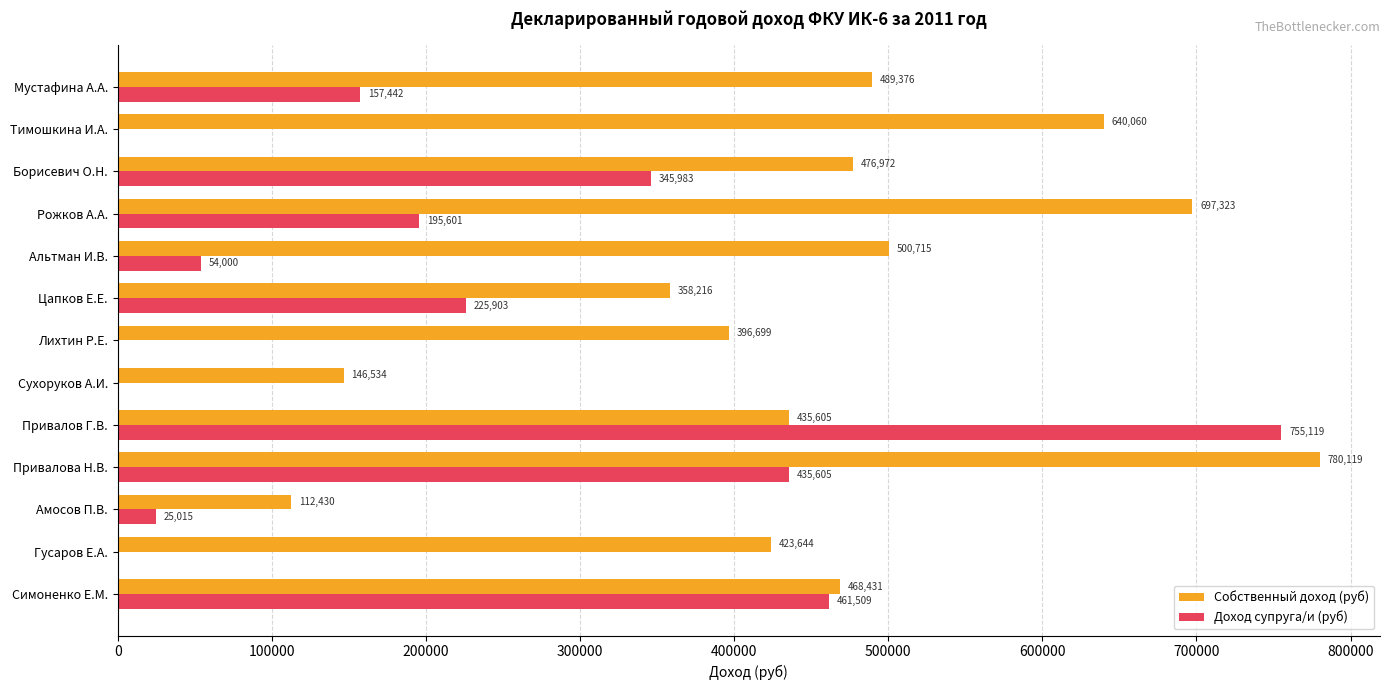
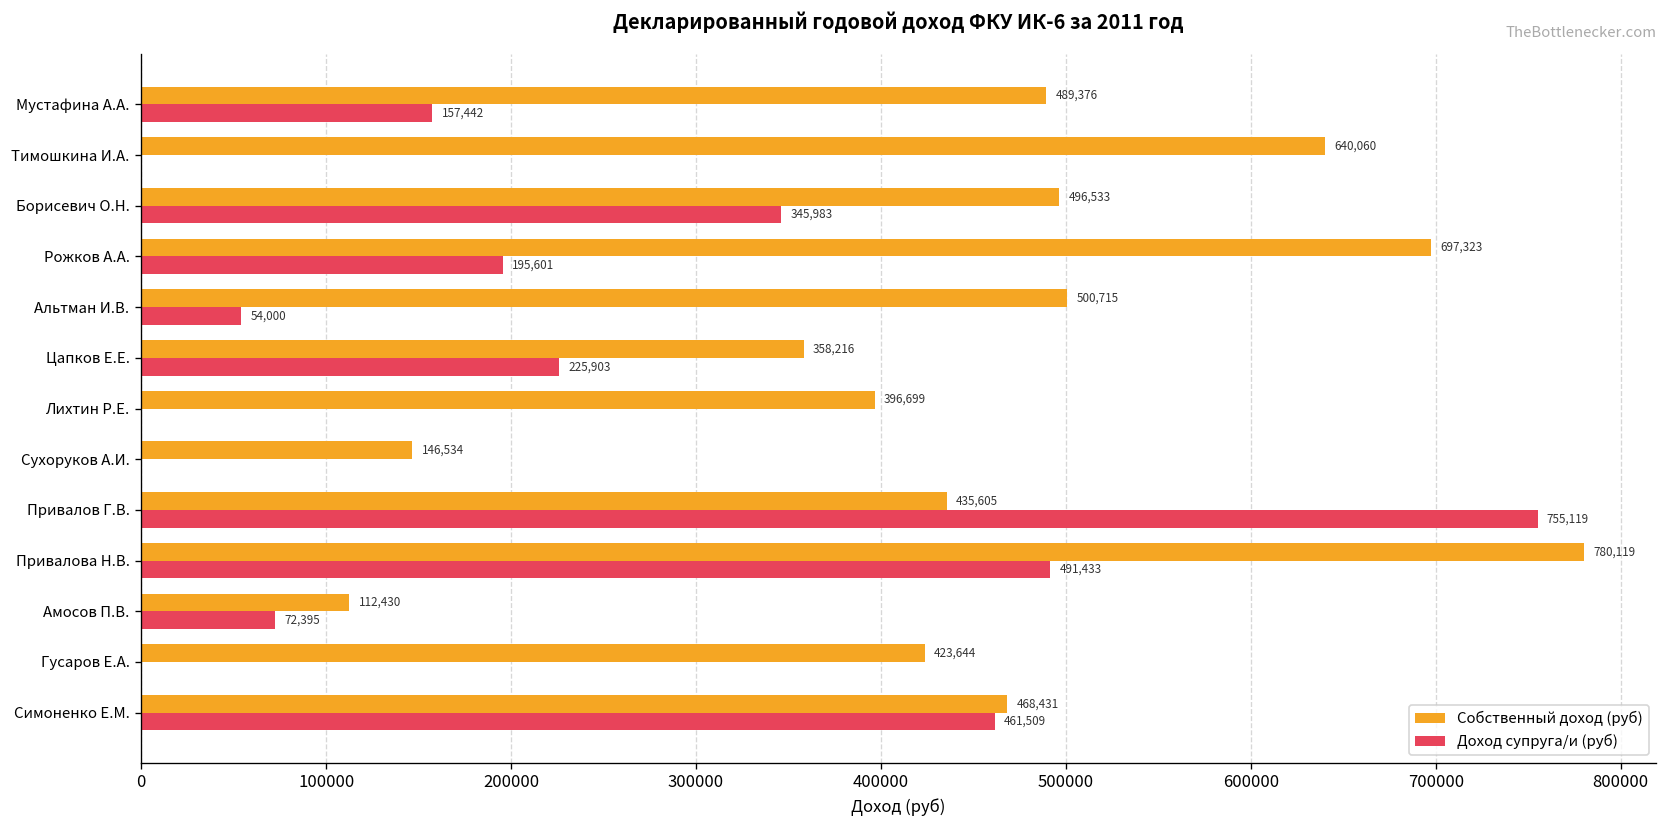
  {
    "Собственный доход (руб)": {
      "Мустафина А.А.": "489,376",
      "Тимошкина И.А.": "640,060",
-     "Борисевич О.Н.": "476,972",
+     "Борисевич О.Н.": "496,533",
      "Рожков А.А.": "697,323",
      "Альтман И.В.": "500,715",
      "Цапков Е.Е.": "358,216",
      "Лихтин Р.Е.": "396,699",
      "Сухоруков А.И.": "146,534",
      "Привалов Г.В.": "435,605",
      "Привалова Н.В.": "780,119",
      "Амосов П.В.": "112,430",
      "Гусаров Е.А.": "423,644",
      "Симоненко Е.М.": "468,431"
    },
    "Доход супруга/и (руб)": {
      "Мустафина А.А.": "157,442",
      "Борисевич О.Н.": "345,983",
      "Рожков А.А.": "195,601",
      "Альтман И.В.": "54,000",
      "Цапков Е.Е.": "225,903",
      "Привалов Г.В.": "755,119",
-     "Привалова Н.В.": "435,605",
-     "Амосов П.В.": "25,015",
+     "Привалова Н.В.": "491,433",
+     "Амосов П.В.": "72,395",
      "Симоненко Е.М.": "461,509"
    }
  }
